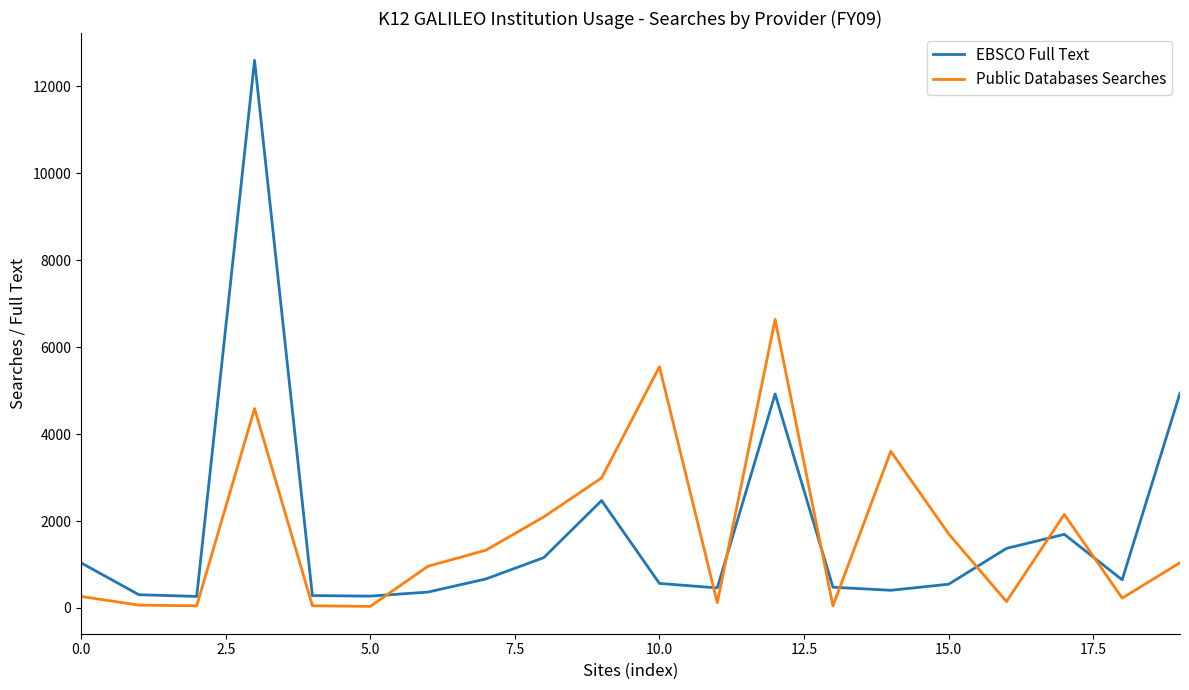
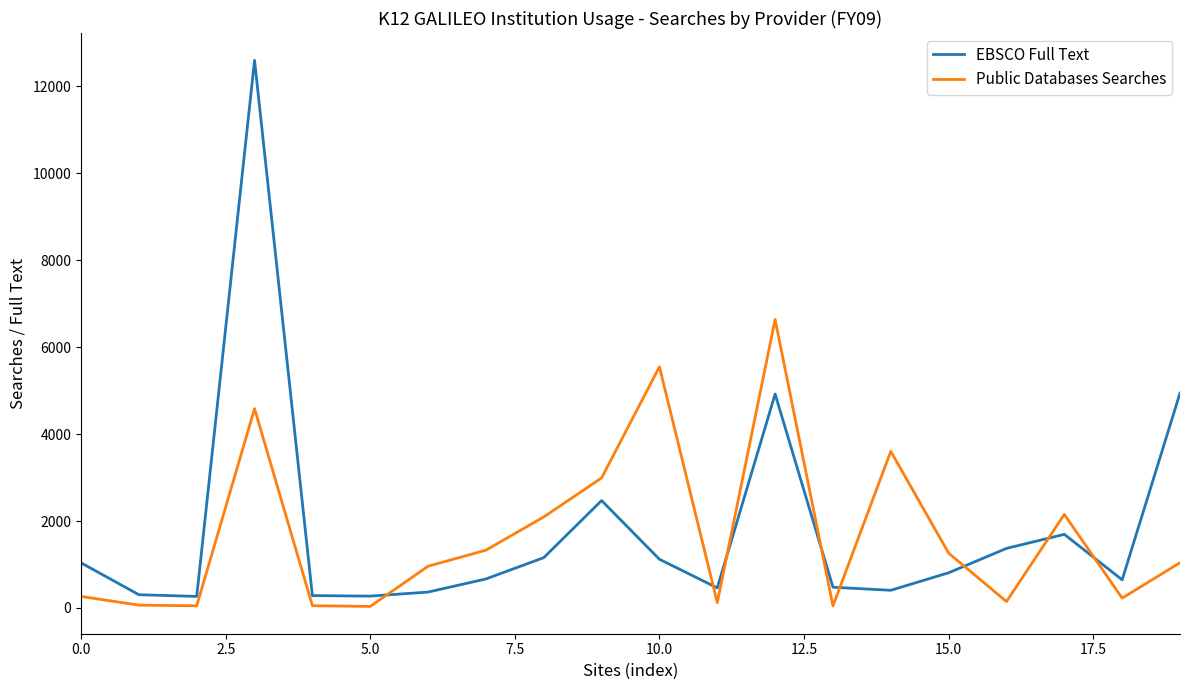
  {
    "EBSCO Full Text": {
      "0.0": 1000,
      "5.0": 300,
-     "10.0": 600,
-     "15.0": 500
+     "10.0": 1100,
+     "15.0": 800
    },
    "Public Databases Searches": {
      "0.0": 300,
      "5.0": 0,
      "10.0": 5500,
-     "15.0": 1700
+     "15.0": 1300
    }
  }
